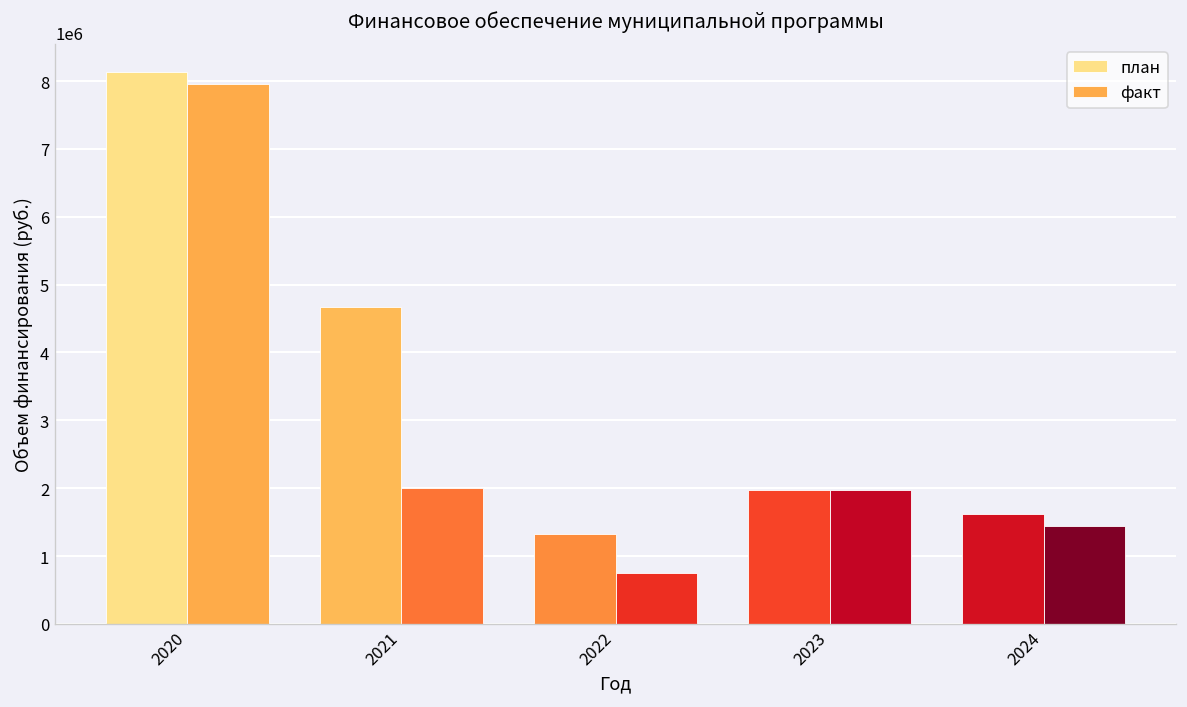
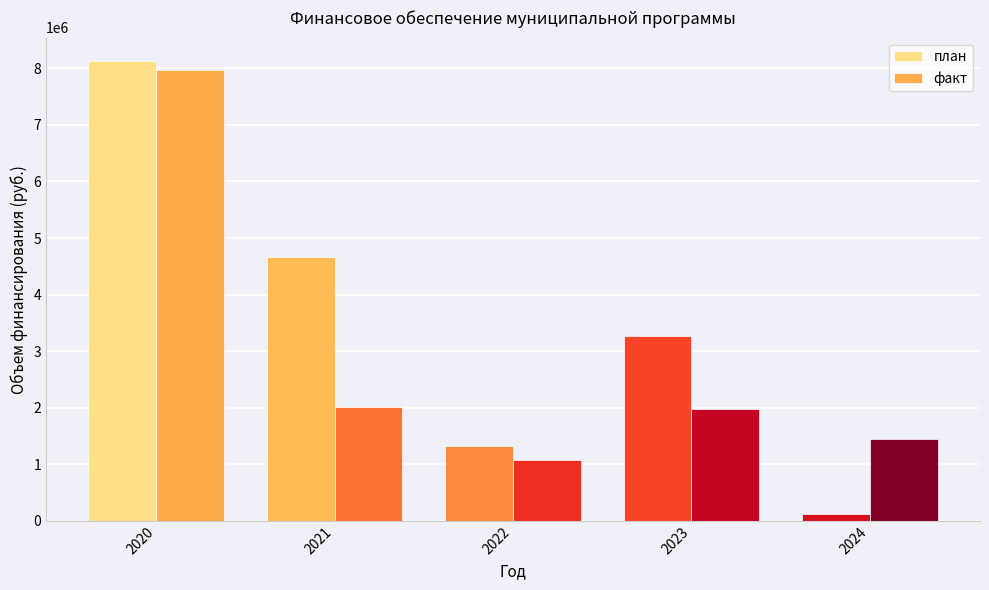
  {
    "план": {
      "2020": 8100000,
      "2021": 4700000,
      "2022": 1300000,
-     "2023": 2000000,
-     "2024": 1600000
+     "2023": 3300000,
+     "2024": 100000
    },
    "факт": {
      "2020": 8000000,
      "2021": 2000000,
-     "2022": 700000,
+     "2022": 1100000,
      "2023": 2000000,
      "2024": 1400000
    }
  }
